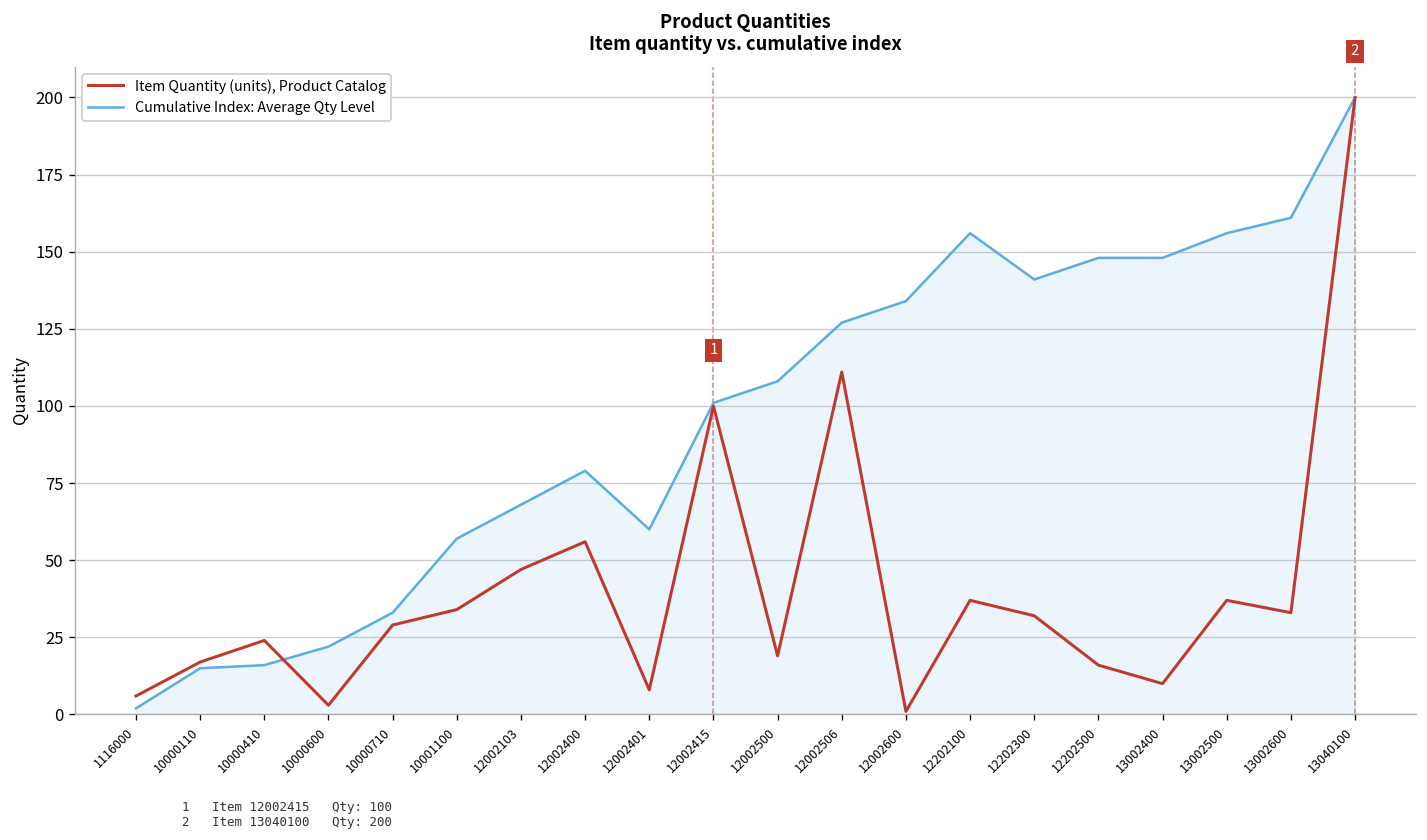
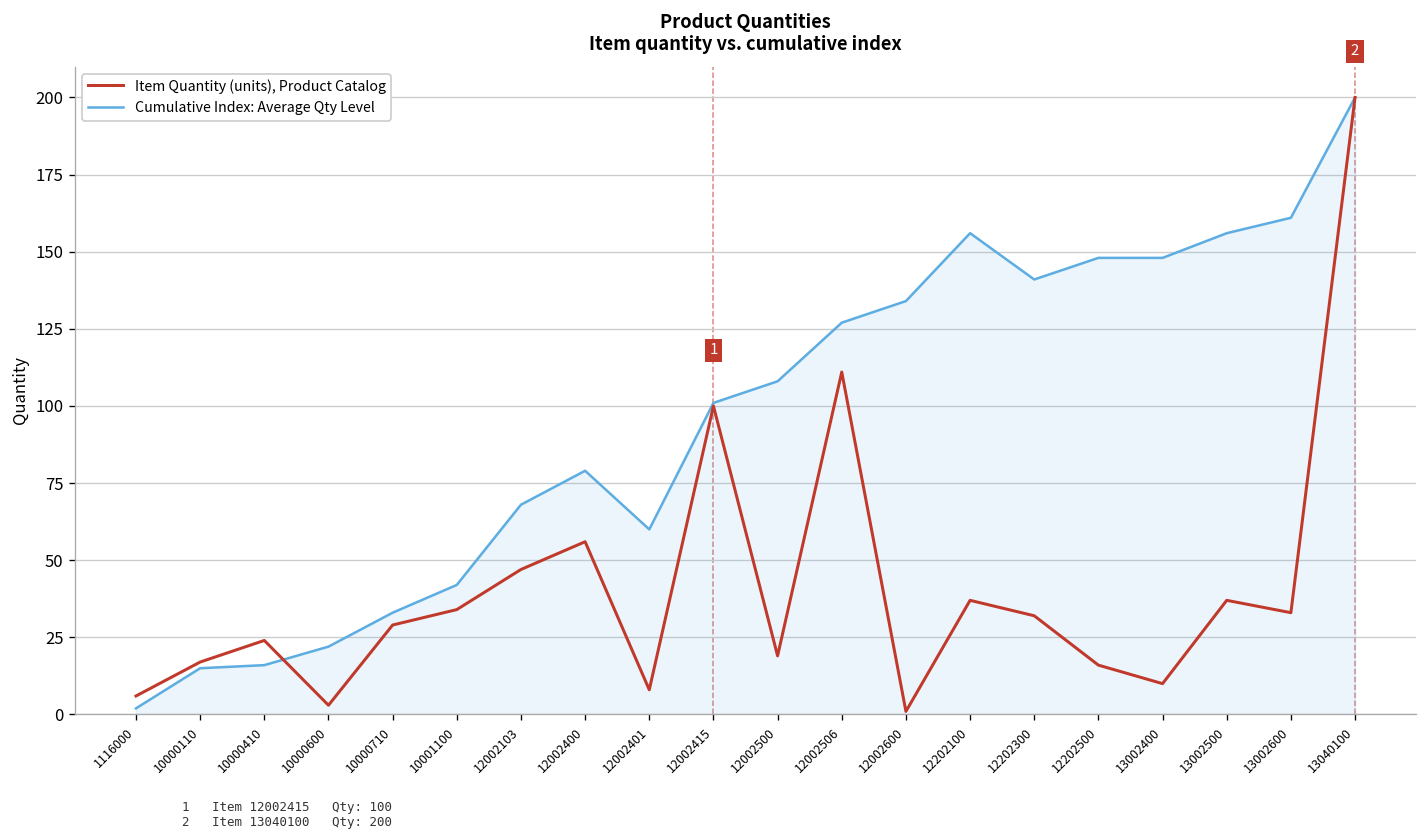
  {
    "Item Quantity (units), Product Catalog": {
      "1116000": 6,
      "10000110": 17,
      "10000410": 24,
      "10000600": 3,
      "10000710": 29,
      "10001100": 34,
      "12002103": 47,
      "12002400": 56,
      "12002401": 8,
      "12002415": 100,
      "12002500": 19,
      "12002506": 111,
      "12002600": 1,
      "12202100": 37,
      "12202300": 32,
      "12202500": 16,
      "13002400": 10,
      "13002500": 37,
      "13002600": 33
    },
    "Cumulative Index: Average Qty Level": {
      "1116000": 2,
      "10000110": 15,
      "10000410": 16,
      "10000600": 22,
      "10000710": 33,
-     "10001100": 57,
+     "10001100": 42,
      "12002103": 68,
      "12002400": 79,
      "12002401": 60,
      "12002415": 101,
      "12002500": 108,
      "12002506": 127,
      "12002600": 134,
      "12202100": 156,
      "12202300": 141,
      "12202500": 148,
      "13002400": 148,
      "13002500": 156,
      "13002600": 161
    }
  }
